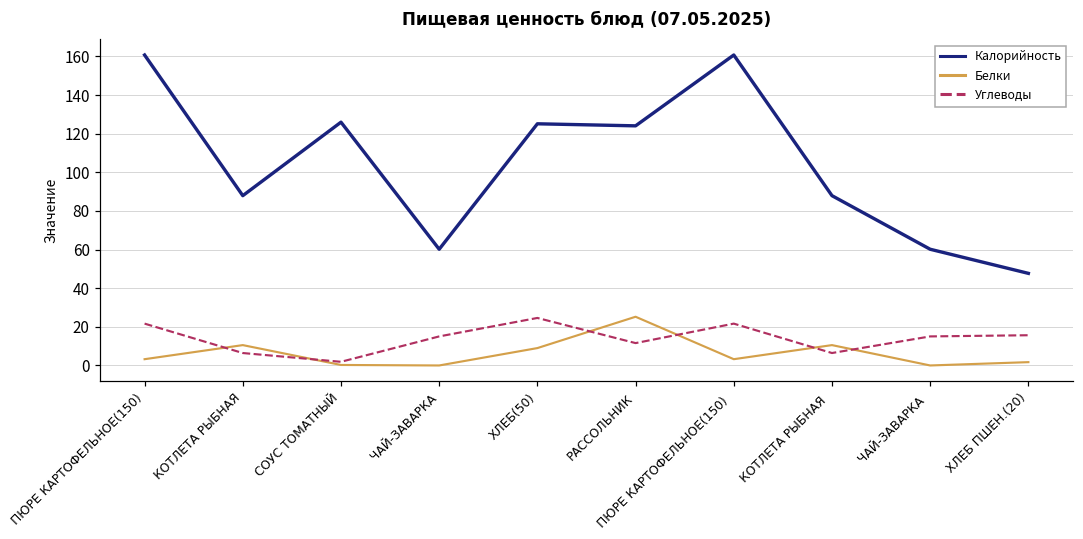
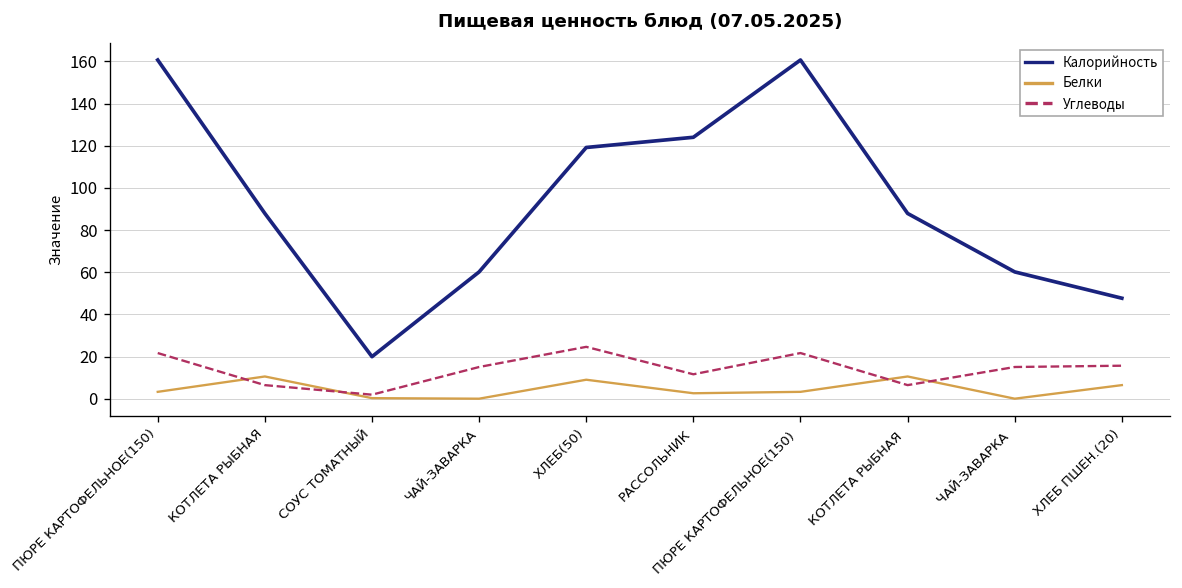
  {
    "Калорийность": {
-     "СОУС ТОМАТНЫЙ": 126,
-     "ХЛЕБ(50)": 125,
+     "СОУС ТОМАТНЫЙ": 20,
+     "ХЛЕБ(50)": 119,
      "РАССОЛЬНИК": 124,
      "ХЛЕБ ПШЕН.(20)": 48
    },
    "Белки": {
      "СОУС ТОМАТНЫЙ": 0,
      "ХЛЕБ(50)": 9,
-     "РАССОЛЬНИК": 25,
-     "ХЛЕБ ПШЕН.(20)": 2
+     "РАССОЛЬНИК": 3,
+     "ХЛЕБ ПШЕН.(20)": 6
    },
    "Углеводы": {
      "СОУС ТОМАТНЫЙ": 2,
      "ХЛЕБ(50)": 25,
      "РАССОЛЬНИК": 12,
      "ХЛЕБ ПШЕН.(20)": 16
    }
  }
